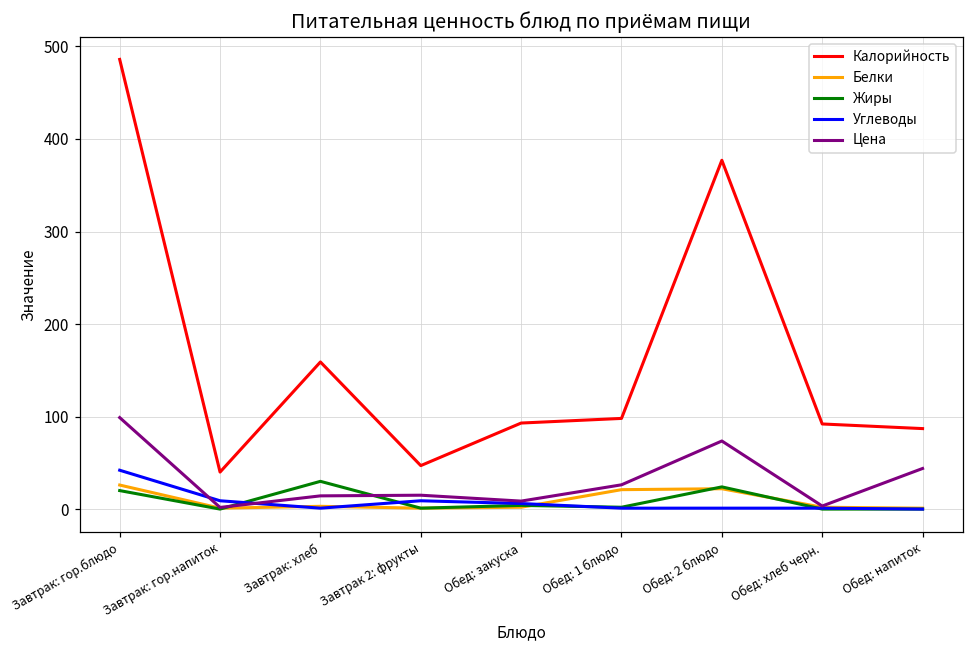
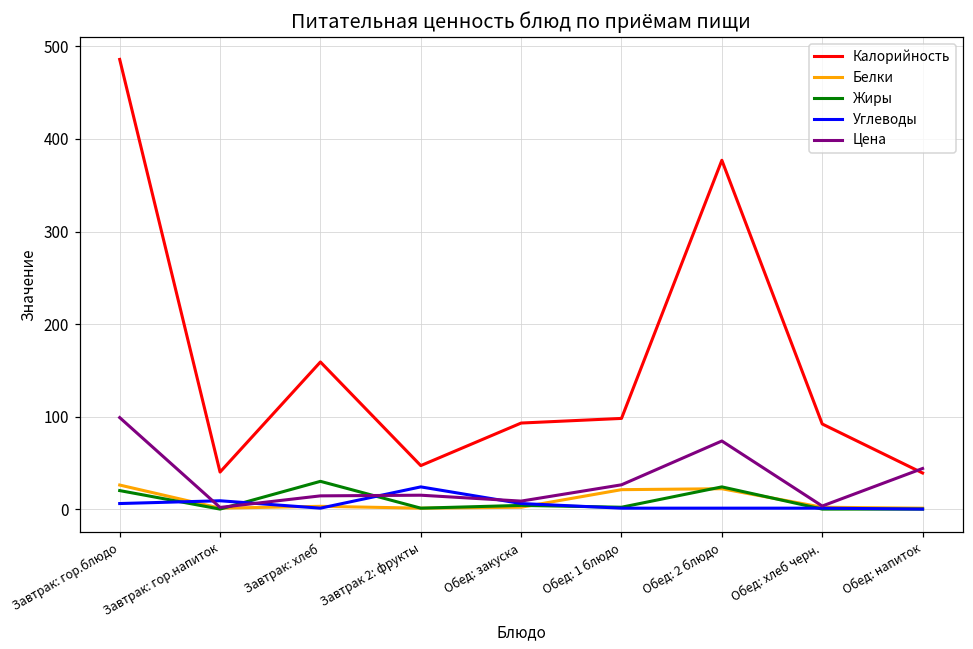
  {
    "Калорийность": {
      "Завтрак: гор.блюдо": 490,
      "Завтрак: гор.напиток": 40,
      "Завтрак: хлеб": 160,
      "Завтрак 2: фрукты": 50,
      "Обед: закуска": 90,
      "Обед: 1 блюдо": 100,
      "Обед: 2 блюдо": 380,
      "Обед: хлеб черн.": 90,
-     "Обед: напиток": 90
+     "Обед: напиток": 40
    },
    "Белки": {
      "Завтрак: гор.блюдо": 30,
      "Обед: 1 блюдо": 20
    },
    "Жиры": {
      "Завтрак: гор.блюдо": 20,
      "Завтрак: хлеб": 30
    },
    "Углеводы": {
-     "Завтрак: гор.блюдо": 40,
+     "Завтрак: гор.блюдо": 10,
      "Завтрак: гор.напиток": 10,
-     "Завтрак 2: фрукты": 10,
+     "Завтрак 2: фрукты": 20,
      "Обед: 2 блюдо": 0
    },
    "Цена": {
      "Завтрак: гор.блюдо": 100,
      "Завтрак: хлеб": 10,
      "Завтрак 2: фрукты": 20,
      "Обед: 1 блюдо": 30,
      "Обед: 2 блюдо": 70,
      "Обед: напиток": 40
    }
  }
